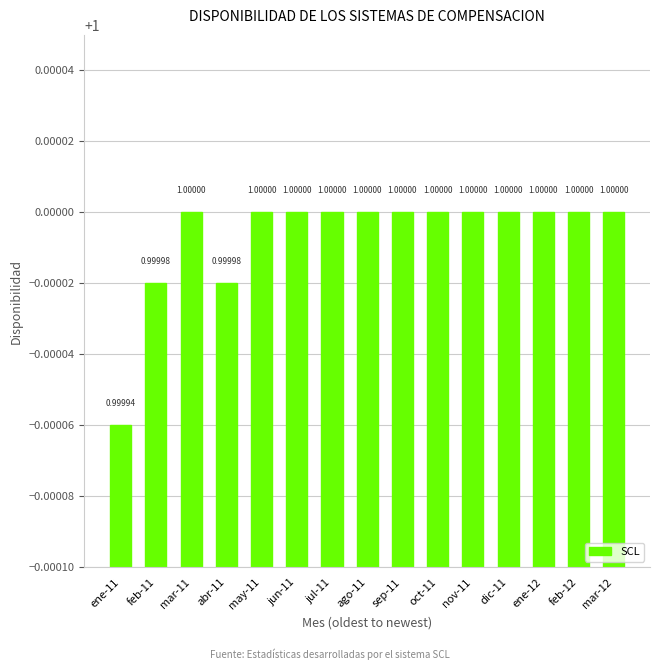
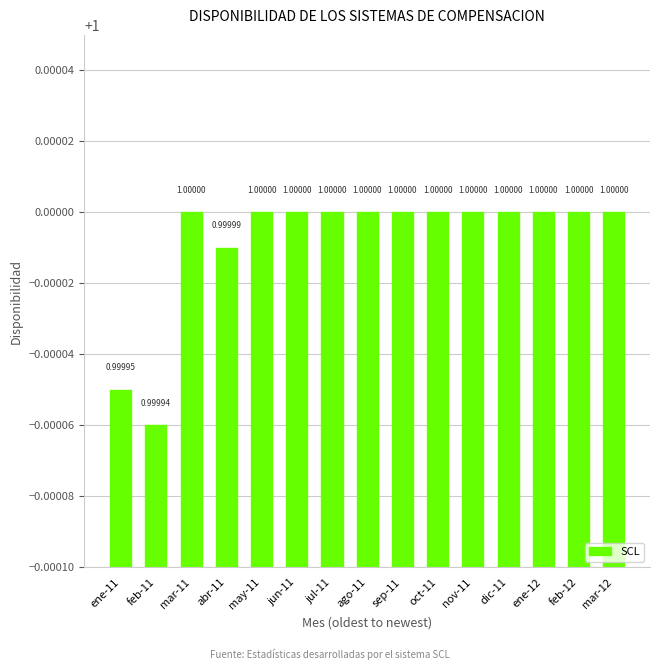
  {
-   "ene-11": 0.99994,
-   "feb-11": 0.99998,
+   "ene-11": 0.99995,
+   "feb-11": 0.99994,
    "mar-11": 1.00000,
-   "abr-11": 0.99998,
+   "abr-11": 0.99999,
    "may-11": 1.00000,
    "jun-11": 1.00000,
    "jul-11": 1.00000,
    "ago-11": 1.00000,
    "sep-11": 1.00000,
    "oct-11": 1.00000,
    "nov-11": 1.00000,
    "dic-11": 1.00000,
    "ene-12": 1.00000,
    "feb-12": 1.00000,
    "mar-12": 1.00000
  }
